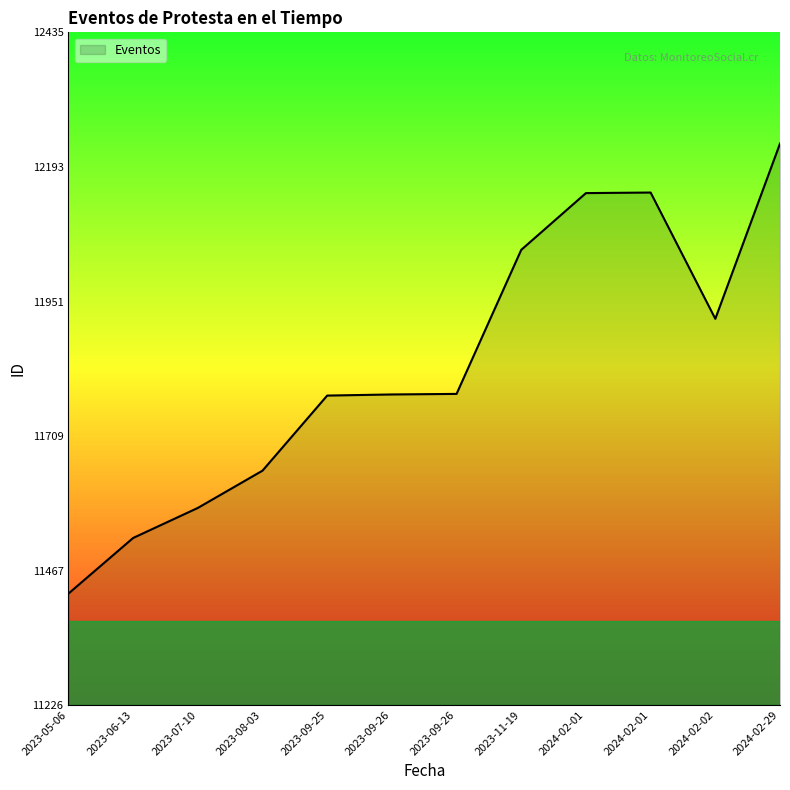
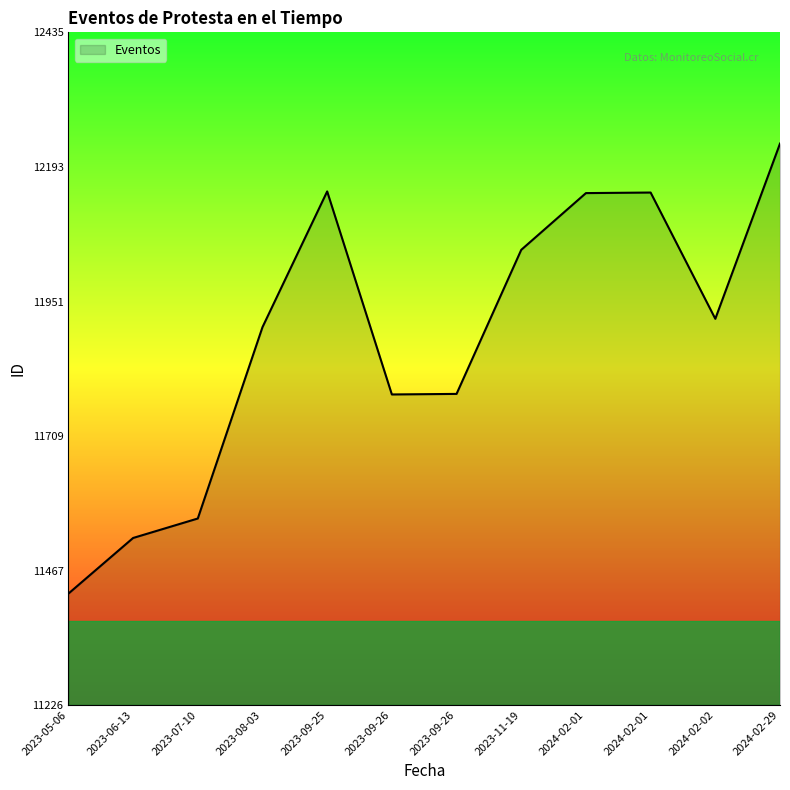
  {
    "2023-05-06": 11430,
    "2023-06-13": 11530,
-   "2023-07-10": 11580,
-   "2023-08-03": 11650,
-   "2023-09-25": 11780,
+   "2023-07-10": 11560,
+   "2023-08-03": 11910,
+   "2023-09-25": 12150,
    "2023-11-19": 12040,
    "2024-02-02": 11920,
    "2024-02-29": 12240
  }
